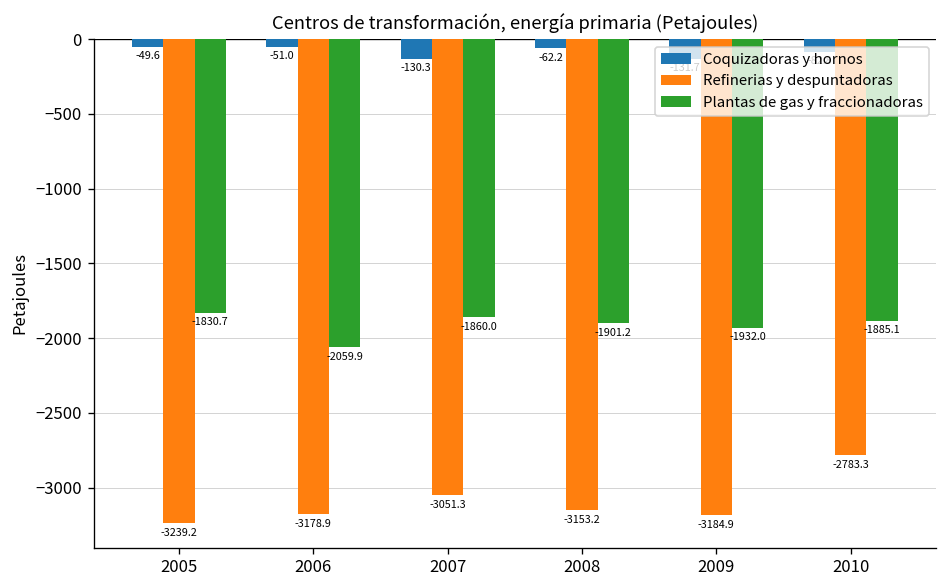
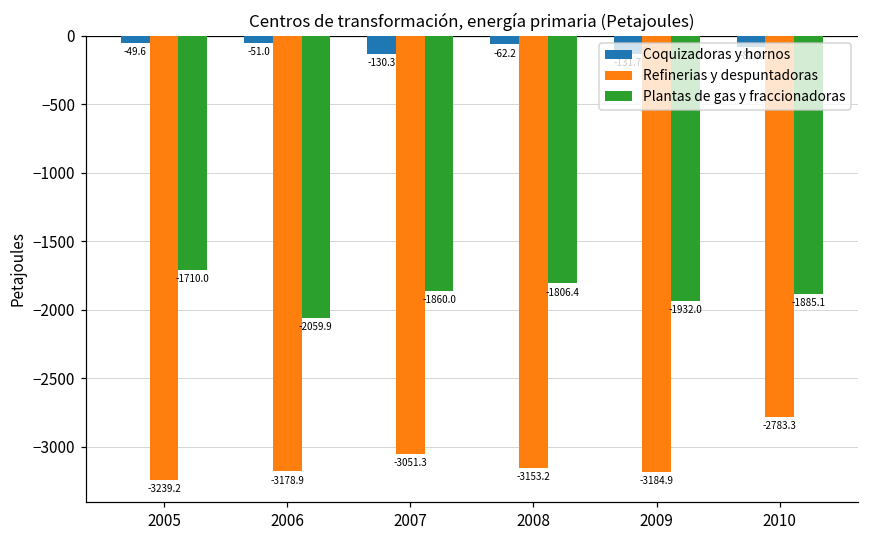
  {
    "Coquizadoras y hornos": {
      "2005": -49.6,
      "2006": -51.0,
      "2007": -130.3,
      "2008": -62.2
    },
    "Refinerias y despuntadoras": {
      "2005": -3239.2,
      "2006": -3178.9,
      "2007": -3051.3,
      "2008": -3153.2,
      "2009": -3184.9,
      "2010": -2783.3
    },
    "Plantas de gas y fraccionadoras": {
-     "2005": -1830.7,
+     "2005": -1710.0,
      "2006": -2059.9,
      "2007": -1860.0,
-     "2008": -1901.2,
+     "2008": -1806.4,
      "2009": -1932.0,
      "2010": -1885.1
    }
  }
